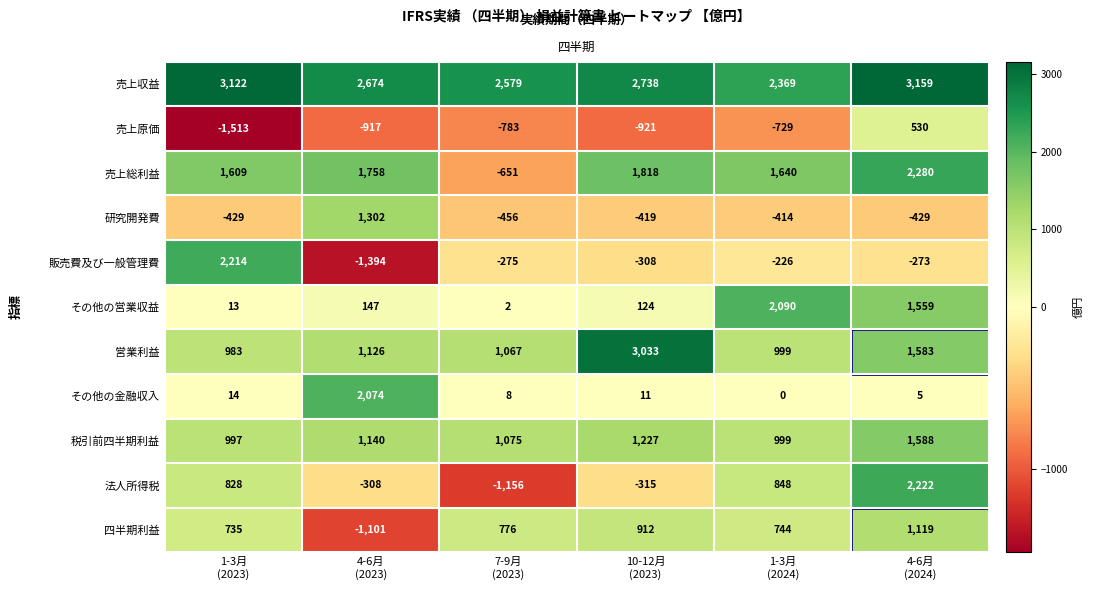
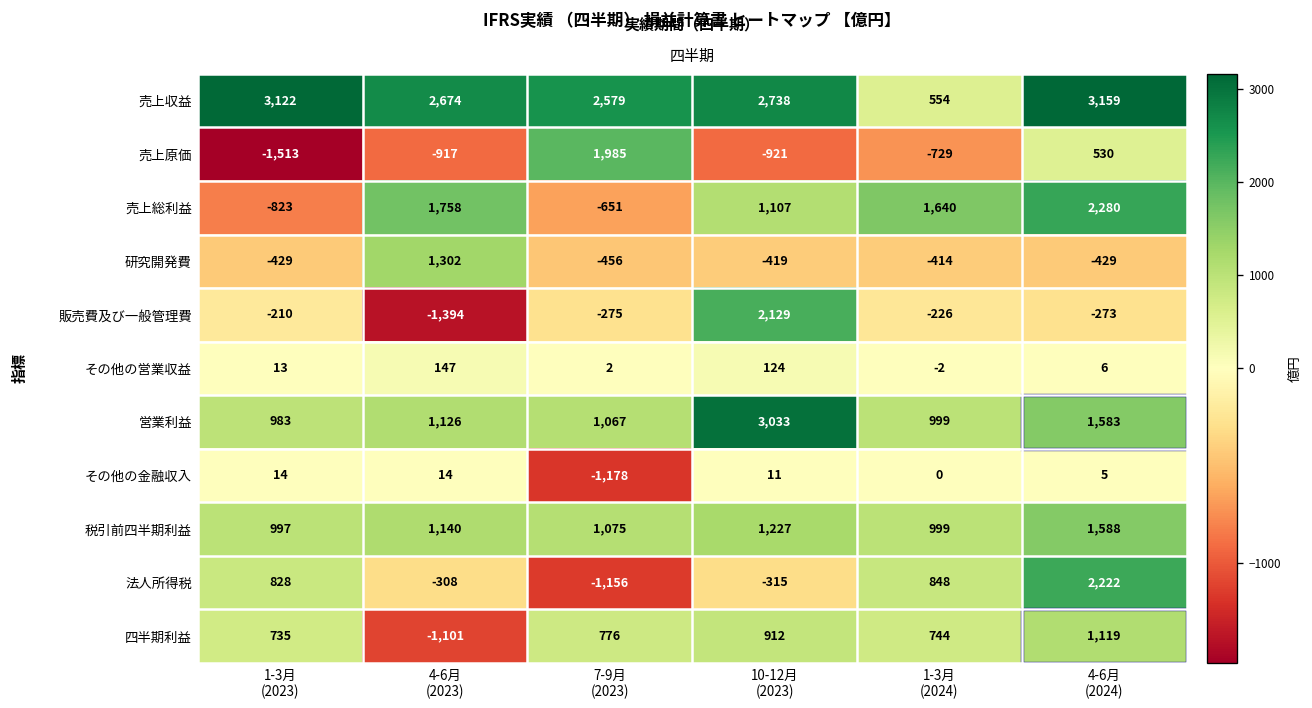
  {
    "売上収益": {
      "1-3月 (2023)": "3,122",
      "4-6月 (2023)": "2,674",
      "7-9月 (2023)": "2,579",
      "10-12月 (2023)": "2,738",
-     "1-3月 (2024)": "2,369",
+     "1-3月 (2024)": "554",
      "4-6月 (2024)": "3,159"
    },
    "売上原価": {
      "1-3月 (2023)": "-1,513",
      "4-6月 (2023)": "-917",
-     "7-9月 (2023)": "-783",
+     "7-9月 (2023)": "1,985",
      "10-12月 (2023)": "-921",
      "1-3月 (2024)": "-729",
      "4-6月 (2024)": "530"
    },
    "売上総利益": {
-     "1-3月 (2023)": "1,609",
+     "1-3月 (2023)": "-823",
      "4-6月 (2023)": "1,758",
      "7-9月 (2023)": "-651",
-     "10-12月 (2023)": "1,818",
+     "10-12月 (2023)": "1,107",
      "1-3月 (2024)": "1,640",
      "4-6月 (2024)": "2,280"
    },
    "研究開発費": {
      "1-3月 (2023)": "-429",
      "4-6月 (2023)": "1,302",
      "7-9月 (2023)": "-456",
      "10-12月 (2023)": "-419",
      "1-3月 (2024)": "-414",
      "4-6月 (2024)": "-429"
    },
    "販売費及び一般管理費": {
-     "1-3月 (2023)": "2,214",
+     "1-3月 (2023)": "-210",
      "4-6月 (2023)": "-1,394",
      "7-9月 (2023)": "-275",
-     "10-12月 (2023)": "-308",
+     "10-12月 (2023)": "2,129",
      "1-3月 (2024)": "-226",
      "4-6月 (2024)": "-273"
    },
    "その他の営業収益": {
      "1-3月 (2023)": "13",
      "4-6月 (2023)": "147",
      "7-9月 (2023)": "2",
      "10-12月 (2023)": "124",
-     "1-3月 (2024)": "2,090",
-     "4-6月 (2024)": "1,559"
+     "1-3月 (2024)": "-2",
+     "4-6月 (2024)": "6"
    },
    "営業利益": {
      "1-3月 (2023)": "983",
      "4-6月 (2023)": "1,126",
      "7-9月 (2023)": "1,067",
      "10-12月 (2023)": "3,033",
      "1-3月 (2024)": "999",
      "4-6月 (2024)": "1,583"
    },
    "その他の金融収入": {
      "1-3月 (2023)": "14",
-     "4-6月 (2023)": "2,074",
-     "7-9月 (2023)": "8",
+     "4-6月 (2023)": "14",
+     "7-9月 (2023)": "-1,178",
      "10-12月 (2023)": "11",
      "1-3月 (2024)": "0",
      "4-6月 (2024)": "5"
    },
    "税引前四半期利益": {
      "1-3月 (2023)": "997",
      "4-6月 (2023)": "1,140",
      "7-9月 (2023)": "1,075",
      "10-12月 (2023)": "1,227",
      "1-3月 (2024)": "999",
      "4-6月 (2024)": "1,588"
    },
    "法人所得税": {
      "1-3月 (2023)": "828",
      "4-6月 (2023)": "-308",
      "7-9月 (2023)": "-1,156",
      "10-12月 (2023)": "-315",
      "1-3月 (2024)": "848",
      "4-6月 (2024)": "2,222"
    },
    "四半期利益": {
      "1-3月 (2023)": "735",
      "4-6月 (2023)": "-1,101",
      "7-9月 (2023)": "776",
      "10-12月 (2023)": "912",
      "1-3月 (2024)": "744",
      "4-6月 (2024)": "1,119"
    }
  }
